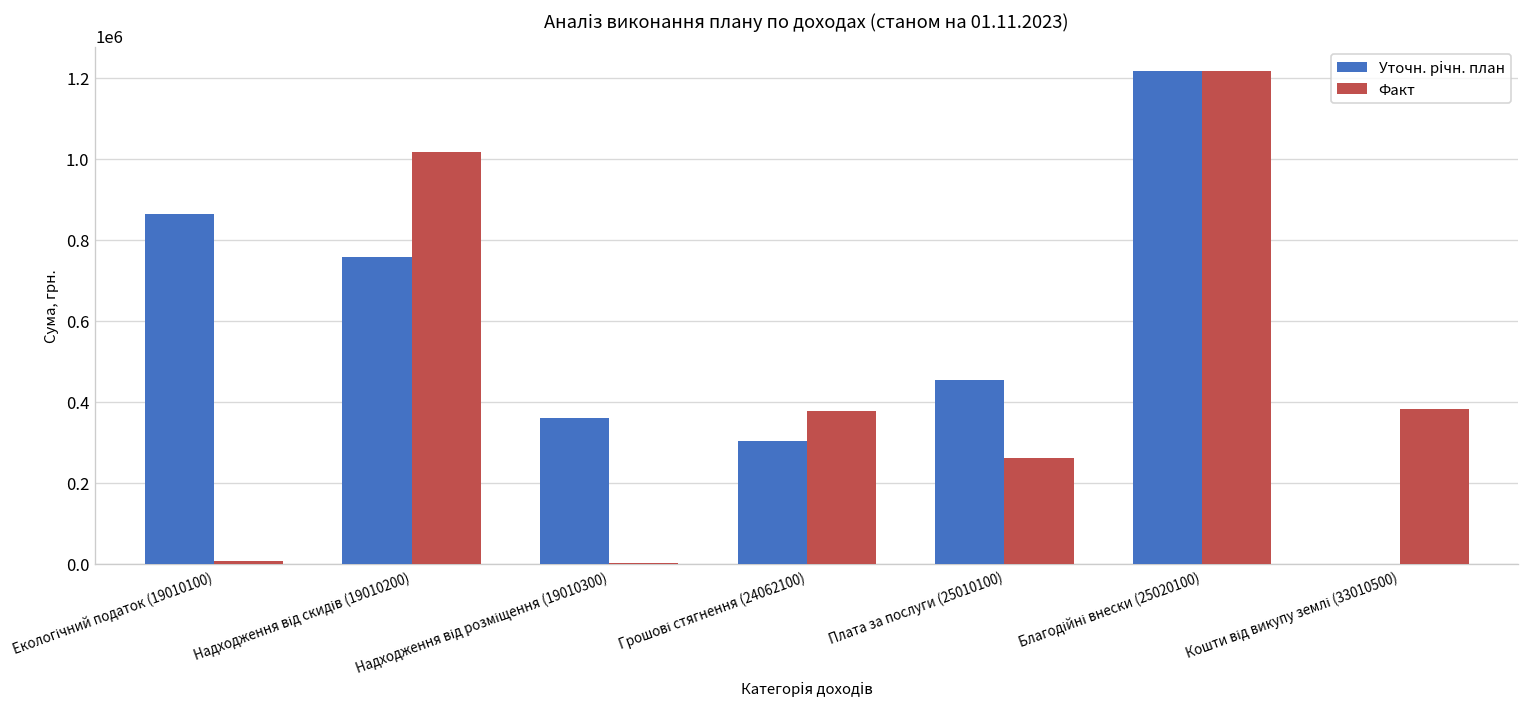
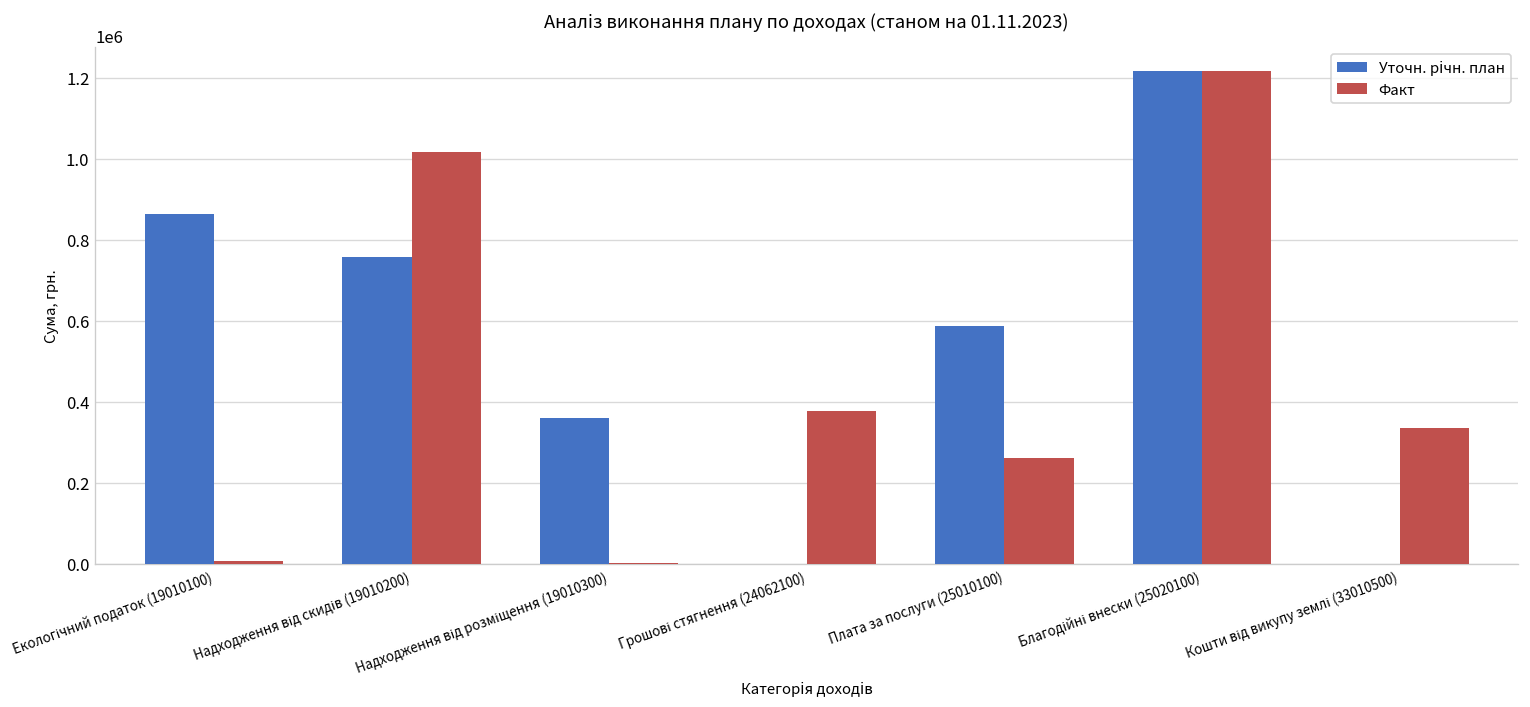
  {
    "Уточн. річн. план": {
      "Екологічний податок (19010100)": 860000,
      "Надходження від скидів (19010200)": 760000,
      "Надходження від розміщення (19010300)": 360000,
-     "Грошові стягнення (24062100)": 300000,
-     "Плата за послуги (25010100)": 450000,
+     "Грошові стягнення (24062100)": 0,
+     "Плата за послуги (25010100)": 590000,
      "Благодійні внески (25020100)": 1220000,
      "Кошти від викупу землі (33010500)": 0
    },
    "Факт": {
      "Надходження від скидів (19010200)": 1020000,
      "Грошові стягнення (24062100)": 380000,
      "Плата за послуги (25010100)": 260000,
      "Благодійні внески (25020100)": 1220000,
-     "Кошти від викупу землі (33010500)": 380000
+     "Кошти від викупу землі (33010500)": 340000
    }
  }
